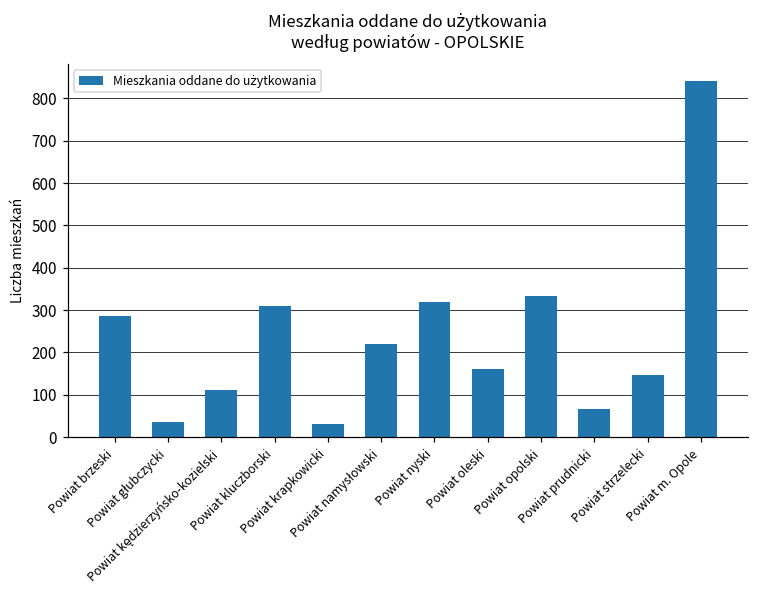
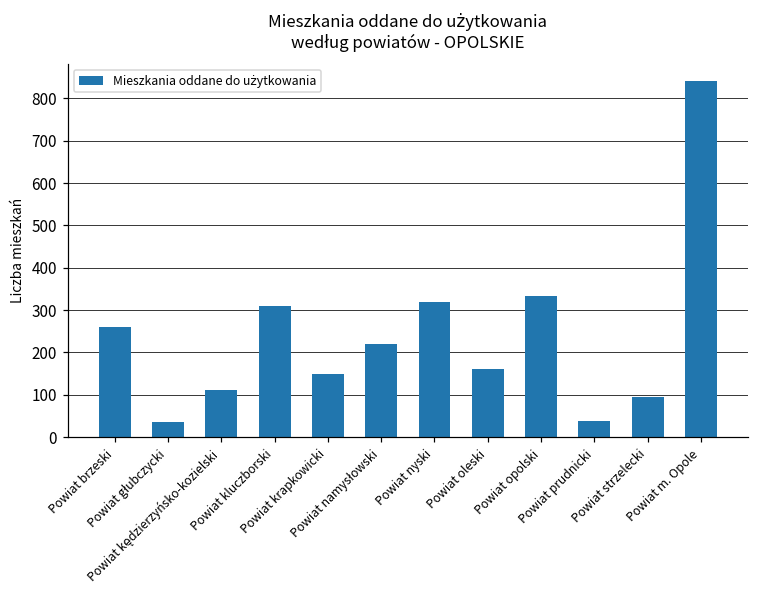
  {
-   "Powiat brzeski": 290,
+   "Powiat brzeski": 260,
    "Powiat głubczycki": 40,
    "Powiat kędzierzyńsko-kozielski": 110,
    "Powiat kluczborski": 310,
-   "Powiat krapkowicki": 30,
+   "Powiat krapkowicki": 150,
    "Powiat namysłowski": 220,
    "Powiat nyski": 320,
    "Powiat oleski": 160,
    "Powiat opolski": 330,
-   "Powiat prudnicki": 70,
-   "Powiat strzelecki": 150,
+   "Powiat prudnicki": 40,
+   "Powiat strzelecki": 100,
    "Powiat m. Opole": 840
  }
